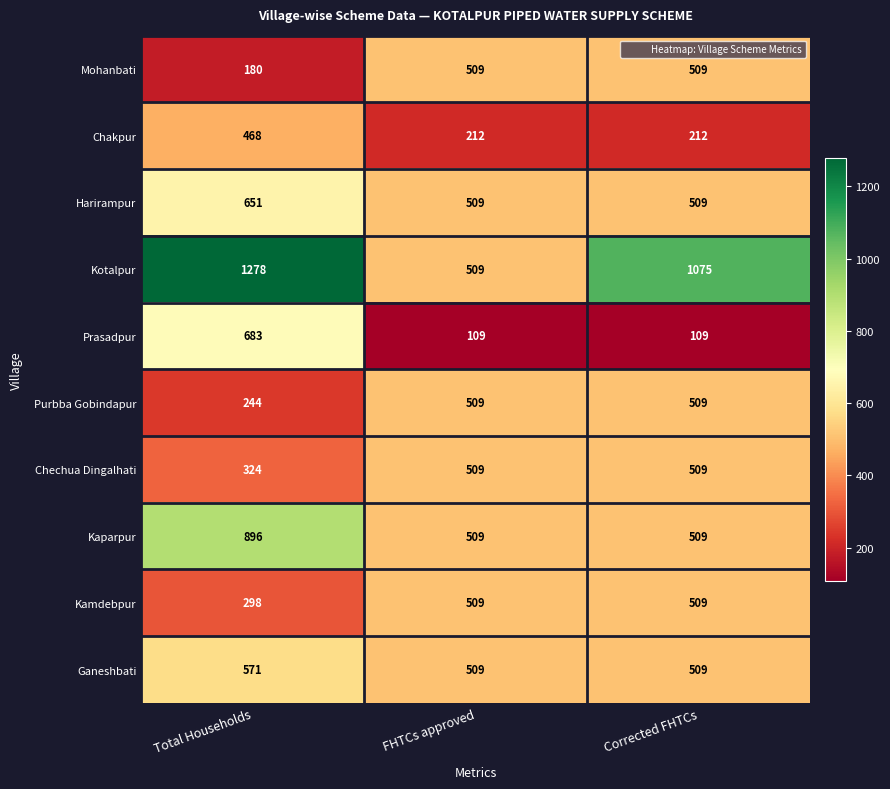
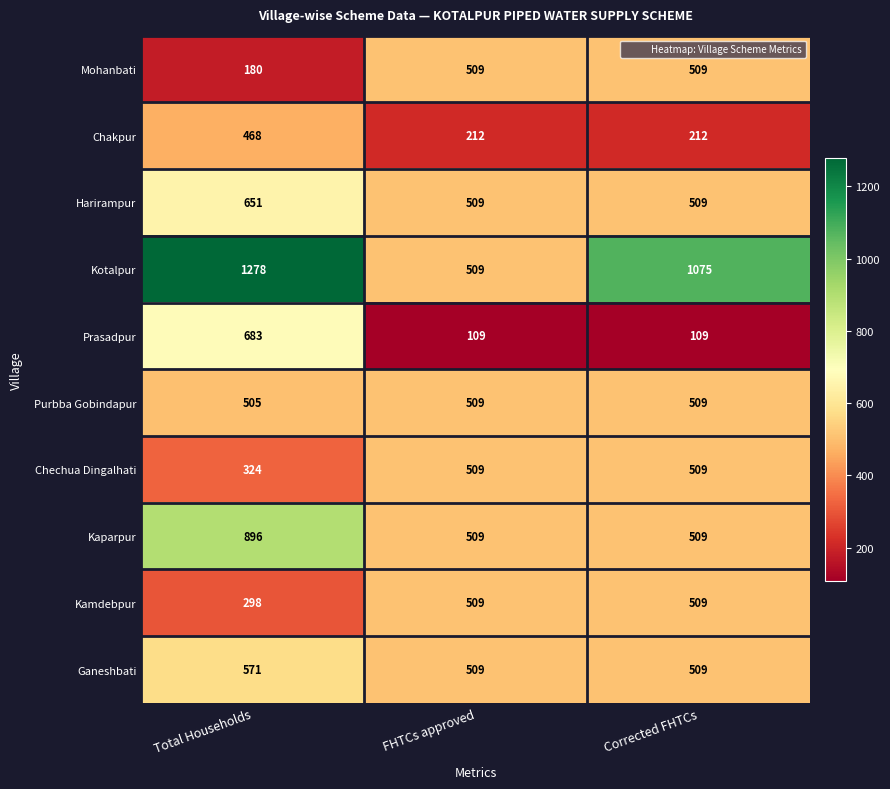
  {
    "Mohanbati": {
      "Total Households": 180,
      "FHTCs approved": 509,
      "Corrected FHTCs": 509
    },
    "Chakpur": {
      "Total Households": 468,
      "FHTCs approved": 212,
      "Corrected FHTCs": 212
    },
    "Harirampur": {
      "Total Households": 651,
      "FHTCs approved": 509,
      "Corrected FHTCs": 509
    },
    "Kotalpur": {
      "Total Households": 1278,
      "FHTCs approved": 509,
      "Corrected FHTCs": 1075
    },
    "Prasadpur": {
      "Total Households": 683,
      "FHTCs approved": 109,
      "Corrected FHTCs": 109
    },
    "Purbba Gobindapur": {
-     "Total Households": 244,
+     "Total Households": 505,
      "FHTCs approved": 509,
      "Corrected FHTCs": 509
    },
    "Chechua Dingalhati": {
      "Total Households": 324,
      "FHTCs approved": 509,
      "Corrected FHTCs": 509
    },
    "Kaparpur": {
      "Total Households": 896,
      "FHTCs approved": 509,
      "Corrected FHTCs": 509
    },
    "Kamdebpur": {
      "Total Households": 298,
      "FHTCs approved": 509,
      "Corrected FHTCs": 509
    },
    "Ganeshbati": {
      "Total Households": 571,
      "FHTCs approved": 509,
      "Corrected FHTCs": 509
    }
  }
